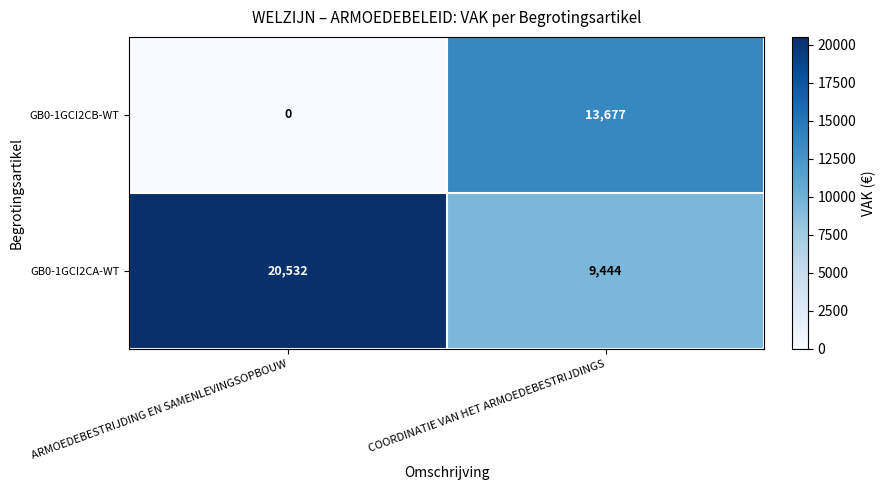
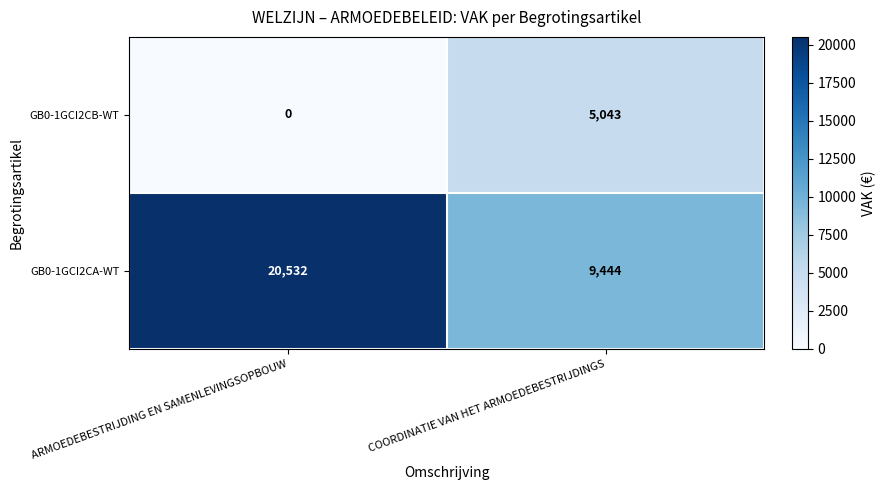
  {
    "GB0-1GCI2CB-WT": {
      "ARMOEDEBESTRIJDING EN SAMENLEVINGSOPBOUW": "0",
-     "COORDINATIE VAN HET ARMOEDEBESTRIJDINGS": "13,677"
+     "COORDINATIE VAN HET ARMOEDEBESTRIJDINGS": "5,043"
    },
    "GB0-1GCI2CA-WT": {
      "ARMOEDEBESTRIJDING EN SAMENLEVINGSOPBOUW": "20,532",
      "COORDINATIE VAN HET ARMOEDEBESTRIJDINGS": "9,444"
    }
  }
